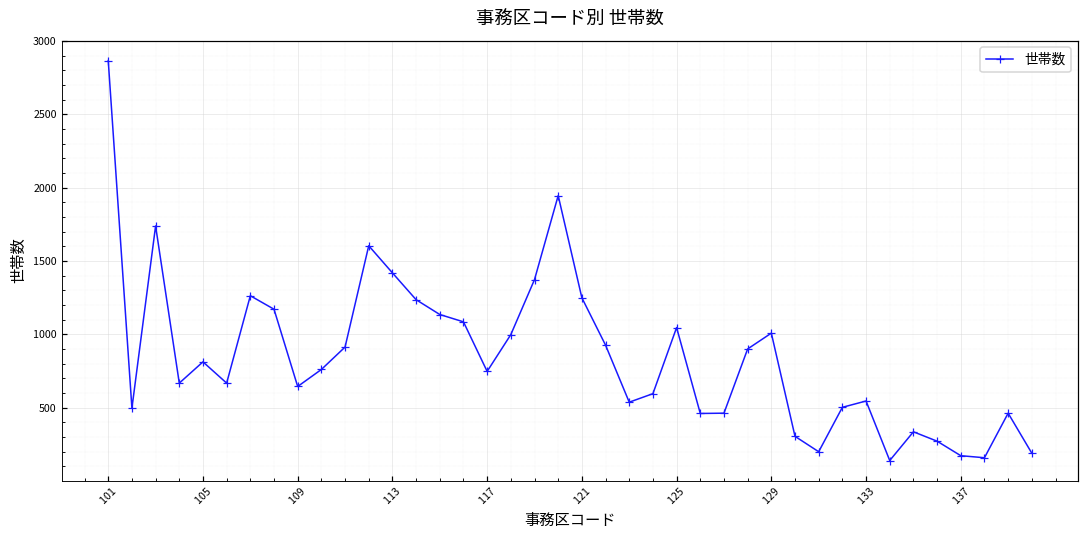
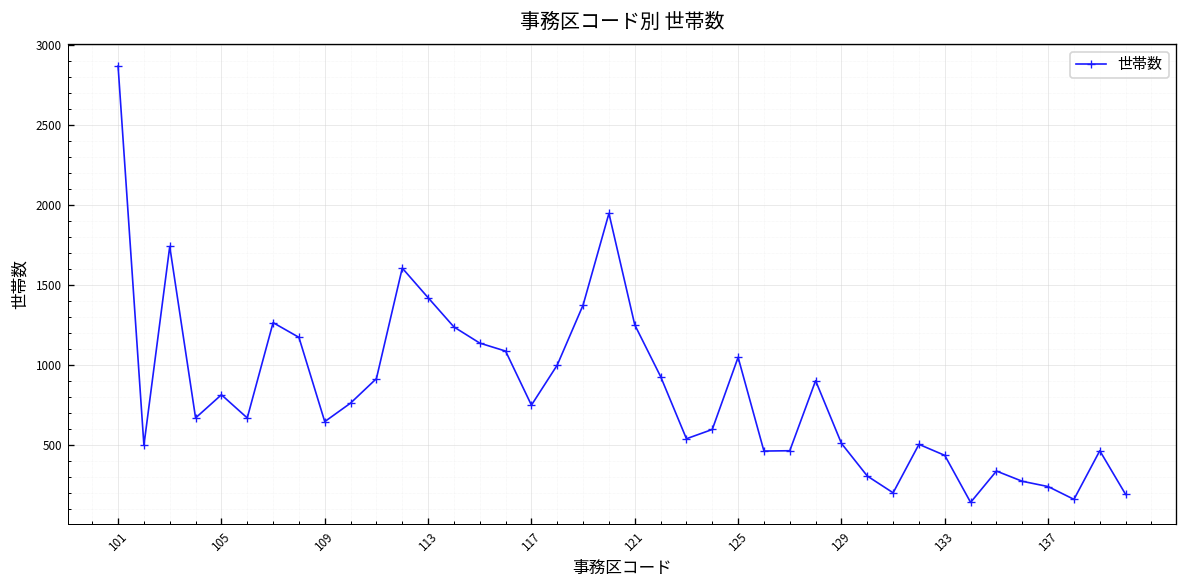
  {
    "101": 2870,
    "105": 810,
    "109": 640,
    "113": 1420,
    "117": 750,
    "121": 1250,
    "125": 1050,
-   "129": 1010,
-   "133": 550,
-   "137": 170
+   "129": 510,
+   "133": 430,
+   "137": 240
  }
